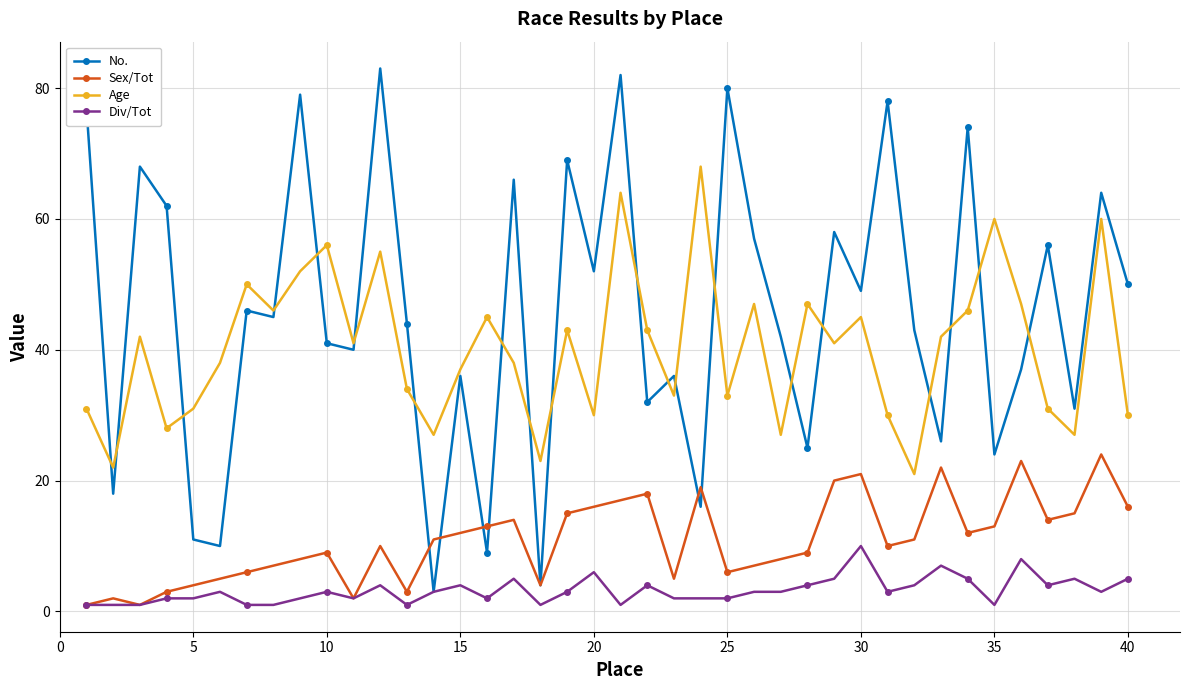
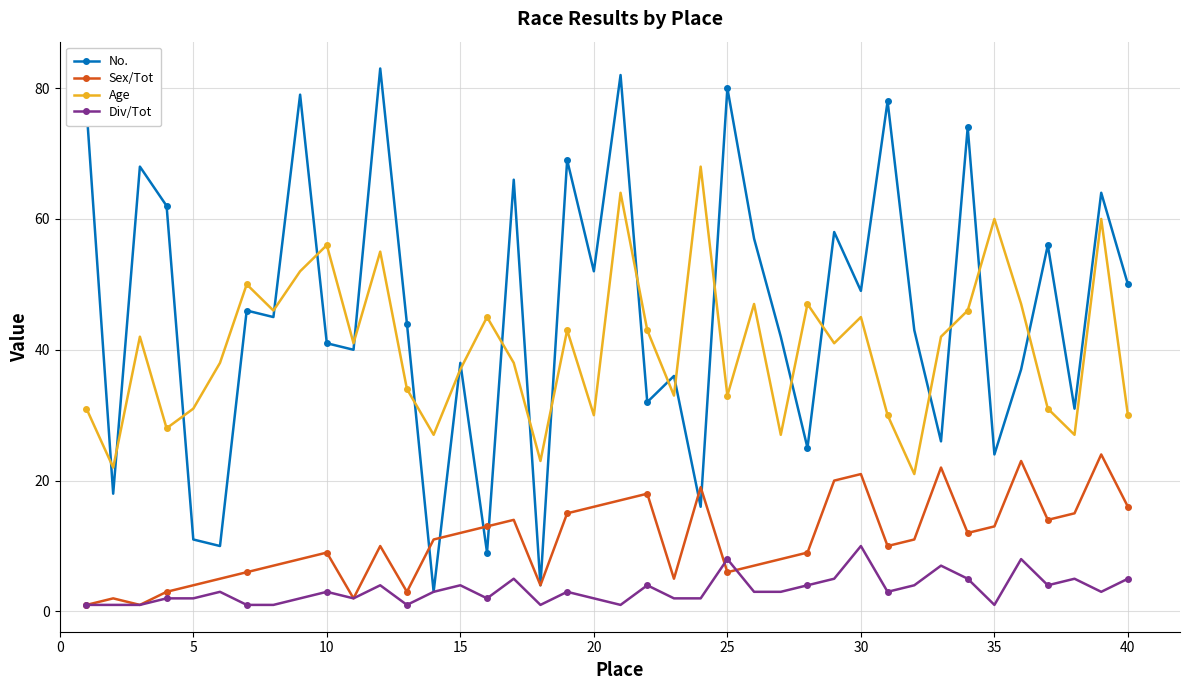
  {
    "No.": {
      "5": 11,
      "10": 41,
-     "15": 36,
+     "15": 38,
      "20": 52,
      "25": 80,
      "30": 49,
      "35": 24,
      "40": 50
    },
    "Sex/Tot": {
      "5": 4,
      "10": 9,
      "15": 12,
      "20": 16,
      "25": 6,
      "30": 21,
      "35": 13,
      "40": 16
    },
    "Age": {
      "5": 31,
      "10": 56,
      "15": 37,
      "20": 30,
      "25": 33,
      "30": 45,
      "35": 60,
      "40": 30
    },
    "Div/Tot": {
      "5": 2,
      "10": 3,
      "15": 4,
-     "20": 6,
-     "25": 2,
+     "20": 2,
+     "25": 8,
      "30": 10,
      "35": 1,
      "40": 5
    }
  }
